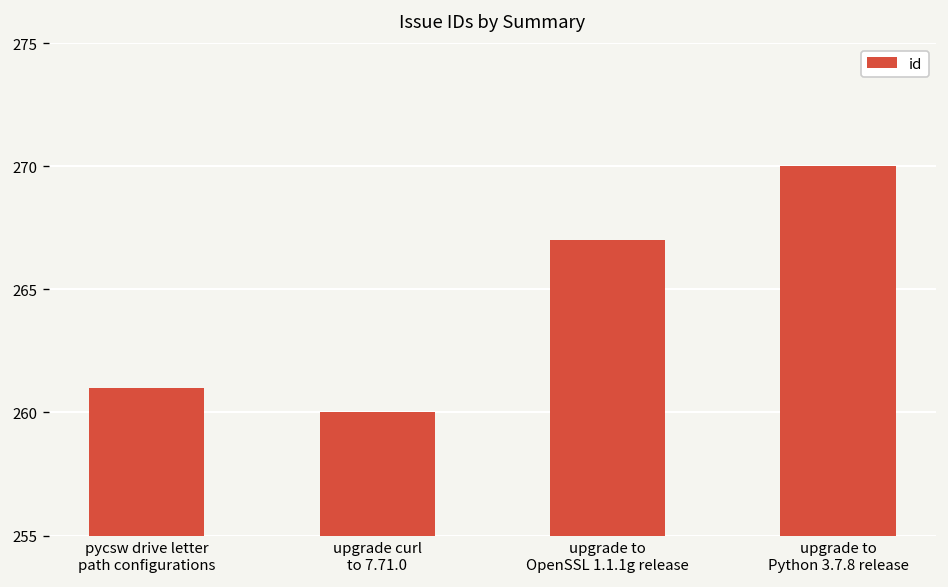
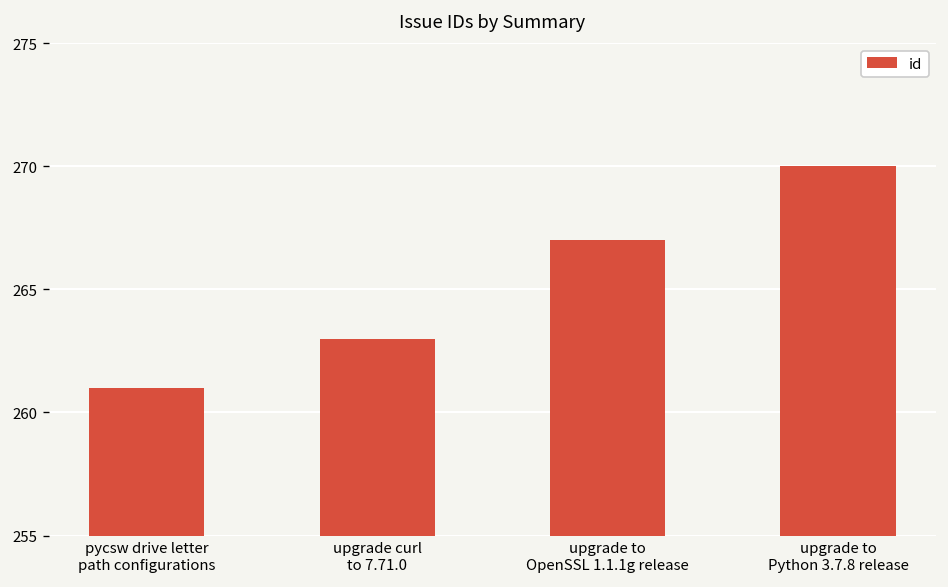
  {
    "pycsw drive letter path configurations": 261,
-   "upgrade curl to 7.71.0": 260,
+   "upgrade curl to 7.71.0": 263,
    "upgrade to OpenSSL 1.1.1g release": 267,
    "upgrade to Python 3.7.8 release": 270
  }
